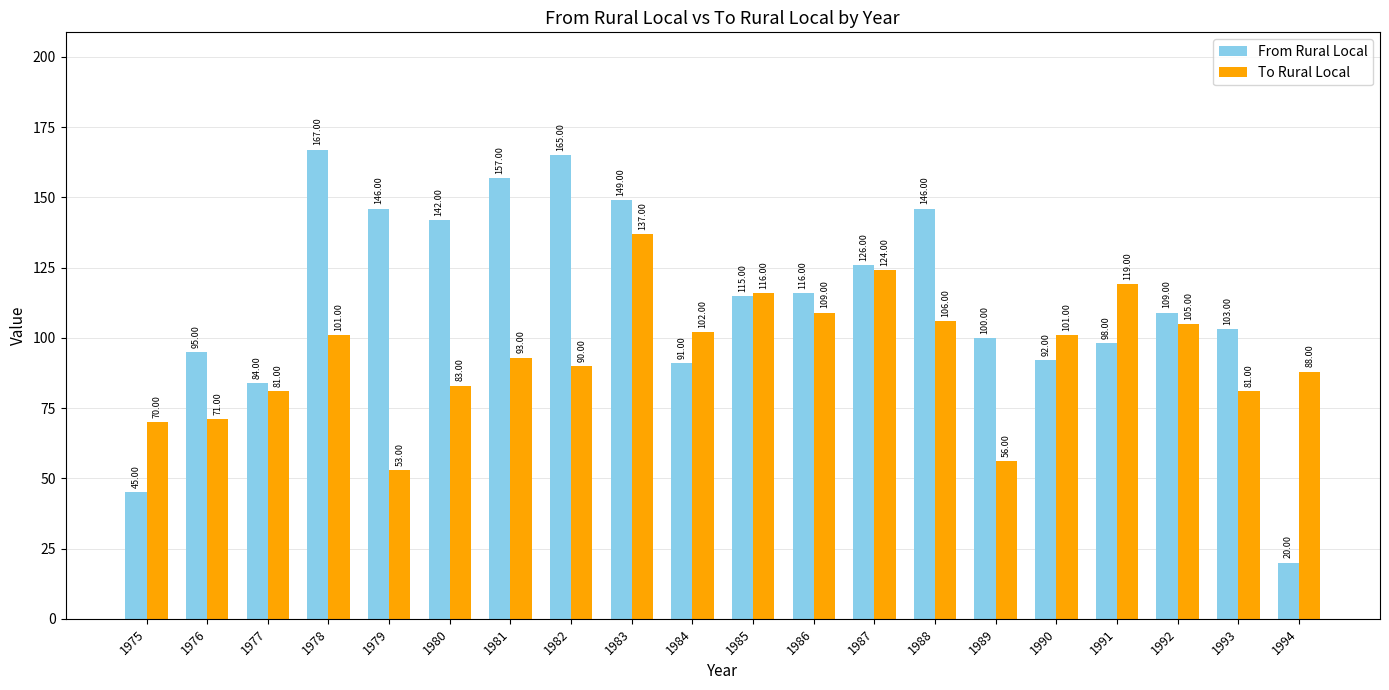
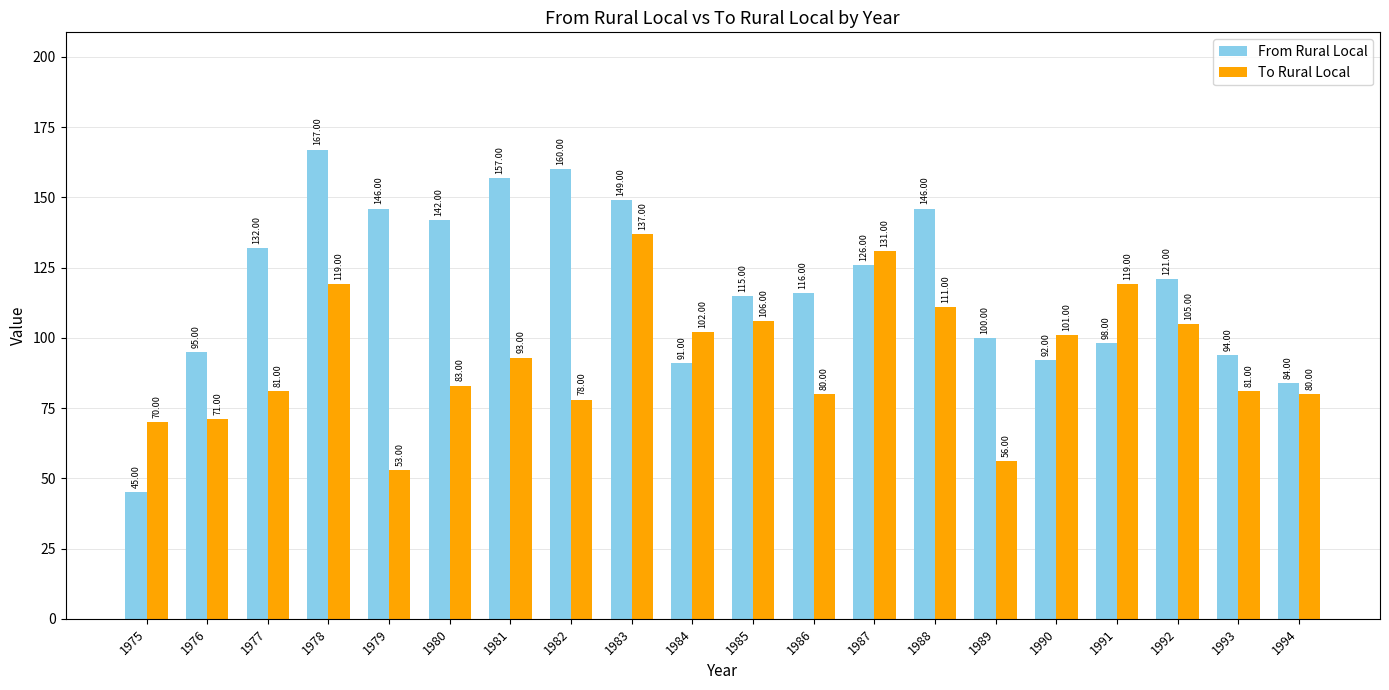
  {
    "From Rural Local": {
      "1975": 45.00,
      "1976": 95.00,
-     "1977": 84.00,
+     "1977": 132.00,
      "1978": 167.00,
      "1979": 146.00,
      "1980": 142.00,
      "1981": 157.00,
-     "1982": 165.00,
+     "1982": 160.00,
      "1983": 149.00,
      "1984": 91.00,
      "1985": 115.00,
      "1986": 116.00,
      "1987": 126.00,
      "1988": 146.00,
      "1989": 100.00,
      "1990": 92.00,
      "1991": 98.00,
-     "1992": 109.00,
-     "1993": 103.00,
-     "1994": 20.00
+     "1992": 121.00,
+     "1993": 94.00,
+     "1994": 84.00
    },
    "To Rural Local": {
      "1975": 70.00,
      "1976": 71.00,
      "1977": 81.00,
-     "1978": 101.00,
+     "1978": 119.00,
      "1979": 53.00,
      "1980": 83.00,
      "1981": 93.00,
-     "1982": 90.00,
+     "1982": 78.00,
      "1983": 137.00,
      "1984": 102.00,
-     "1985": 116.00,
-     "1986": 109.00,
-     "1987": 124.00,
-     "1988": 106.00,
+     "1985": 106.00,
+     "1986": 80.00,
+     "1987": 131.00,
+     "1988": 111.00,
      "1989": 56.00,
      "1990": 101.00,
      "1991": 119.00,
      "1992": 105.00,
      "1993": 81.00,
-     "1994": 88.00
+     "1994": 80.00
    }
  }
